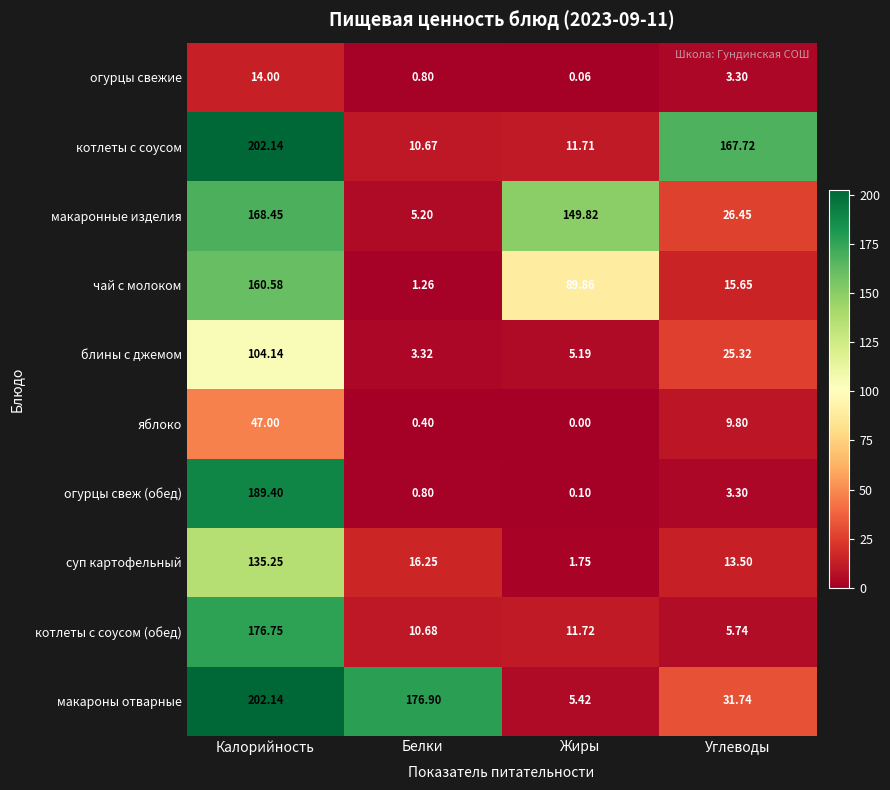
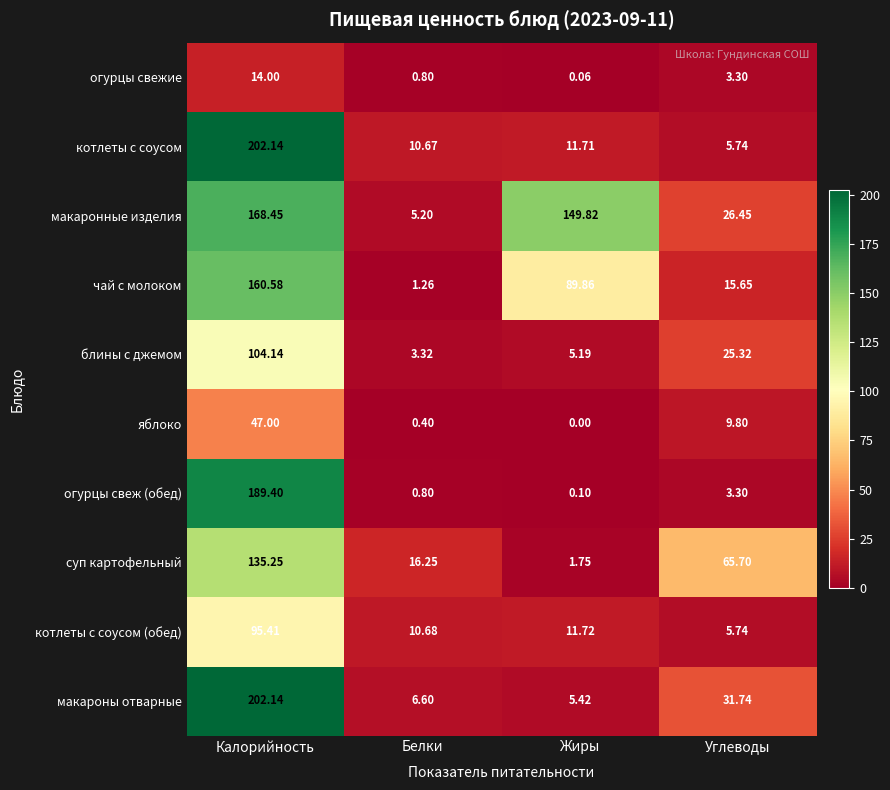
  {
    "огурцы свежие": {
      "Калорийность": 14.00,
      "Белки": 0.80,
      "Жиры": 0.06
    },
    "котлеты с соусом": {
      "Калорийность": 202.14,
      "Белки": 10.67,
      "Жиры": 11.71,
-     "Углеводы": 167.72
+     "Углеводы": 5.74
    },
    "макаронные изделия": {
      "Калорийность": 168.45,
      "Белки": 5.20,
      "Жиры": 149.82,
      "Углеводы": 26.45
    },
    "чай с молоком": {
      "Калорийность": 160.58,
      "Белки": 1.26,
      "Жиры": 89.86,
      "Углеводы": 15.65
    },
    "блины с джемом": {
      "Калорийность": 104.14,
      "Белки": 3.32,
      "Жиры": 5.19,
      "Углеводы": 25.32
    },
    "яблоко": {
      "Калорийность": 47.00,
      "Белки": 0.40,
      "Жиры": 0.00,
      "Углеводы": 9.80
    },
    "огурцы свеж (обед)": {
      "Калорийность": 189.40,
      "Белки": 0.80,
      "Жиры": 0.10,
      "Углеводы": 3.30
    },
    "суп картофельный": {
      "Калорийность": 135.25,
      "Белки": 16.25,
      "Жиры": 1.75,
-     "Углеводы": 13.50
+     "Углеводы": 65.70
    },
    "котлеты с соусом (обед)": {
-     "Калорийность": 176.75,
+     "Калорийность": 95.41,
      "Белки": 10.68,
      "Жиры": 11.72,
      "Углеводы": 5.74
    },
    "макароны отварные": {
      "Калорийность": 202.14,
-     "Белки": 176.90,
+     "Белки": 6.60,
      "Жиры": 5.42,
      "Углеводы": 31.74
    }
  }
